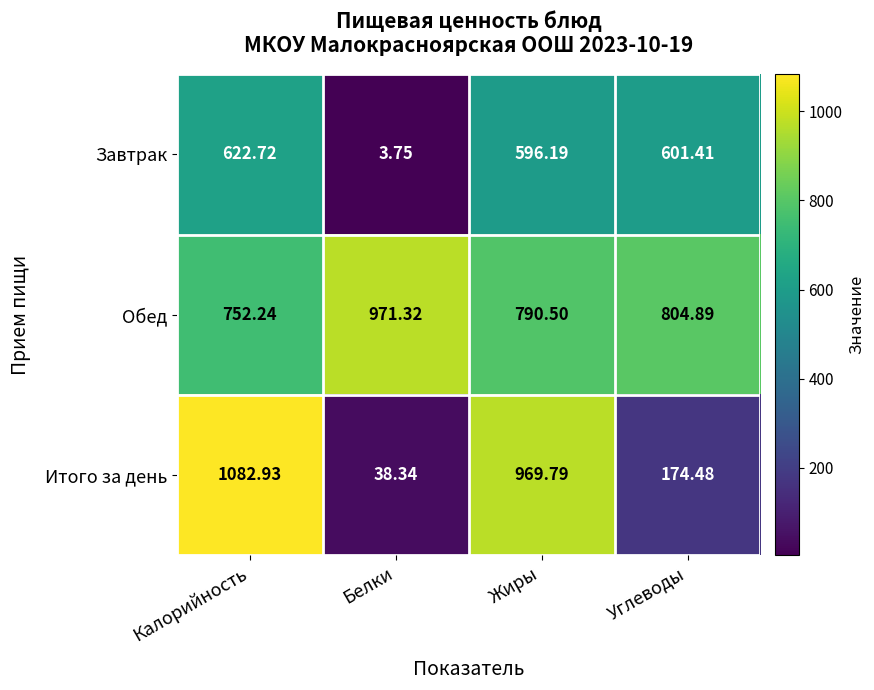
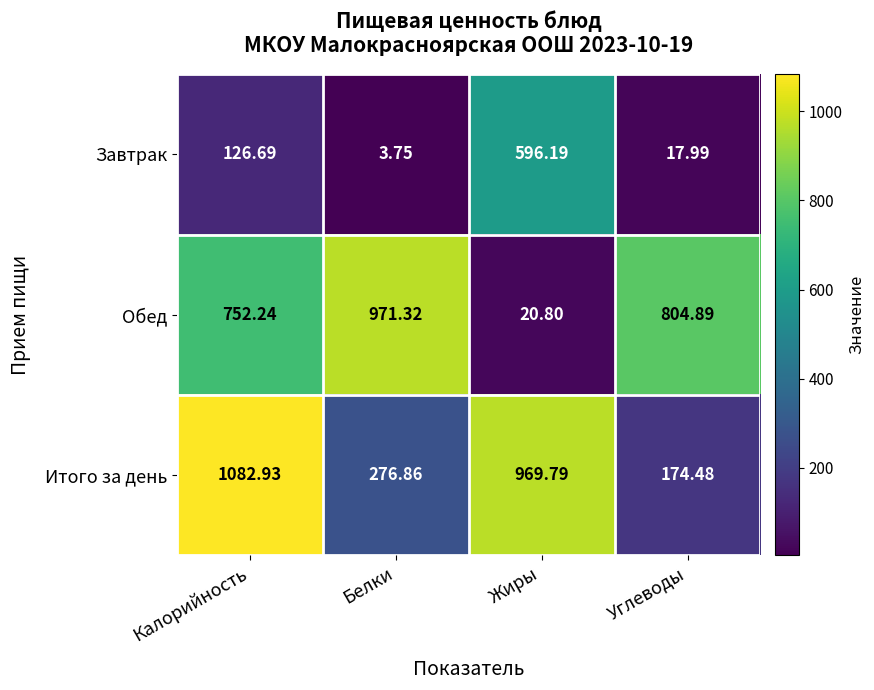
  {
    "Завтрак": {
-     "Калорийность": 622.72,
+     "Калорийность": 126.69,
      "Белки": 3.75,
      "Жиры": 596.19,
-     "Углеводы": 601.41
+     "Углеводы": 17.99
    },
    "Обед": {
      "Калорийность": 752.24,
      "Белки": 971.32,
-     "Жиры": 790.50,
+     "Жиры": 20.80,
      "Углеводы": 804.89
    },
    "Итого за день": {
      "Калорийность": 1082.93,
-     "Белки": 38.34,
+     "Белки": 276.86,
      "Жиры": 969.79,
      "Углеводы": 174.48
    }
  }
